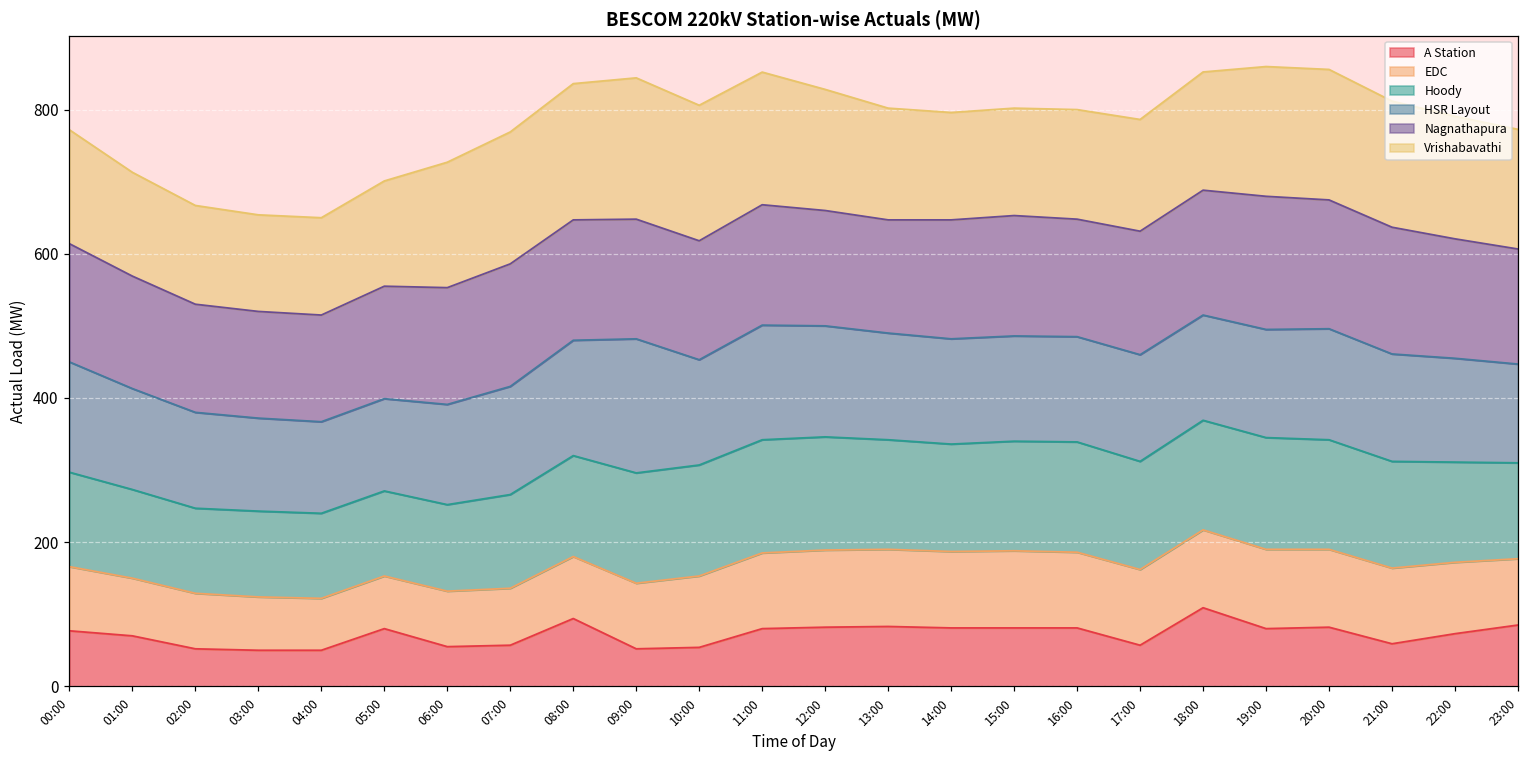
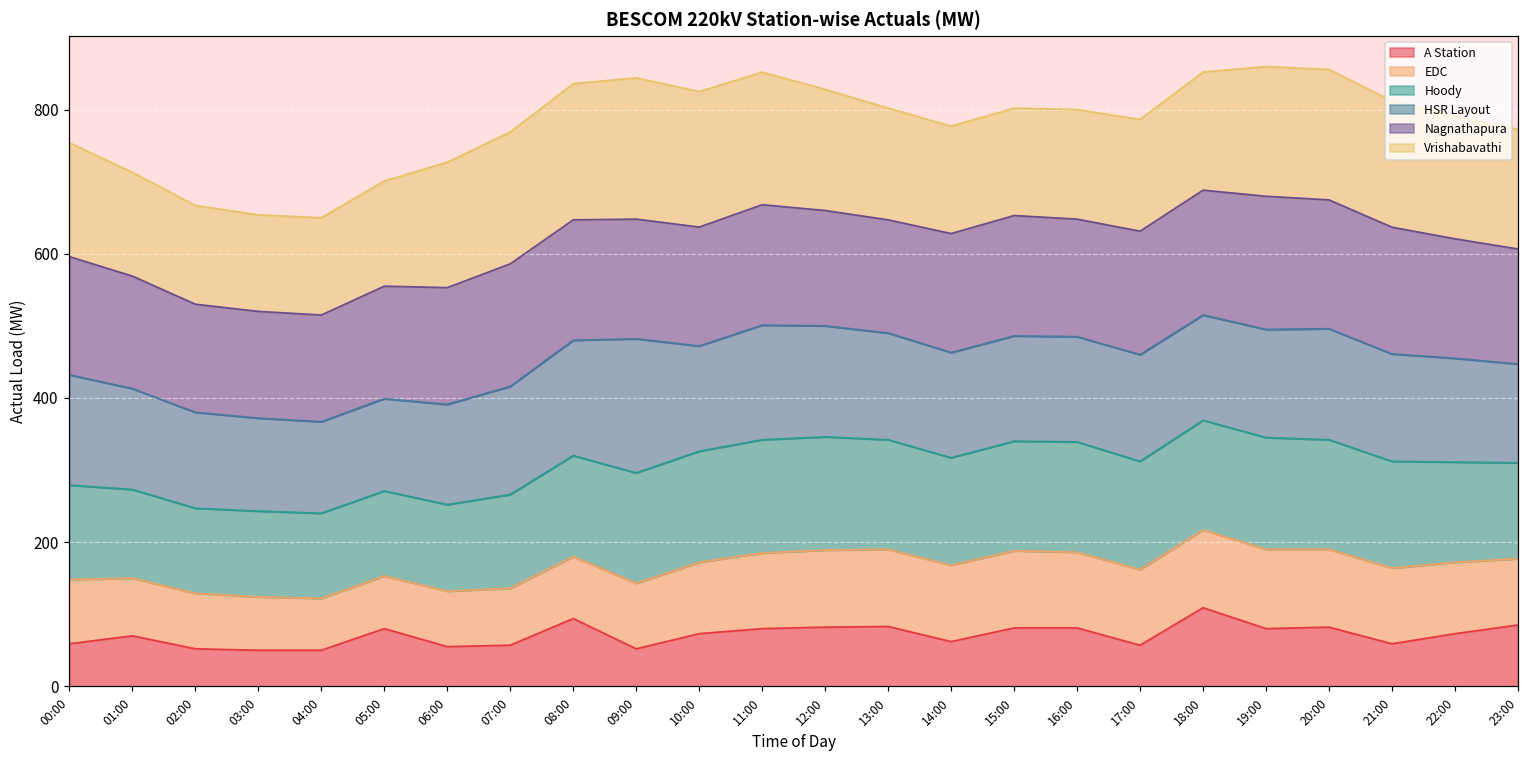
  {
    "A Station": {
-     "00:00": 80,
+     "00:00": 60,
      "01:00": 70,
      "02:00": 50,
      "03:00": 50,
      "04:00": 50,
      "05:00": 80,
      "06:00": 60,
      "07:00": 60,
      "08:00": 90,
      "09:00": 50,
-     "10:00": 50,
+     "10:00": 70,
      "11:00": 80,
      "12:00": 80,
      "13:00": 80,
-     "14:00": 80,
+     "14:00": 60,
      "15:00": 80,
      "16:00": 80,
      "17:00": 60,
      "18:00": 110,
      "19:00": 80,
      "20:00": 80,
      "21:00": 60,
      "22:00": 70,
      "23:00": 90
    }
  }
